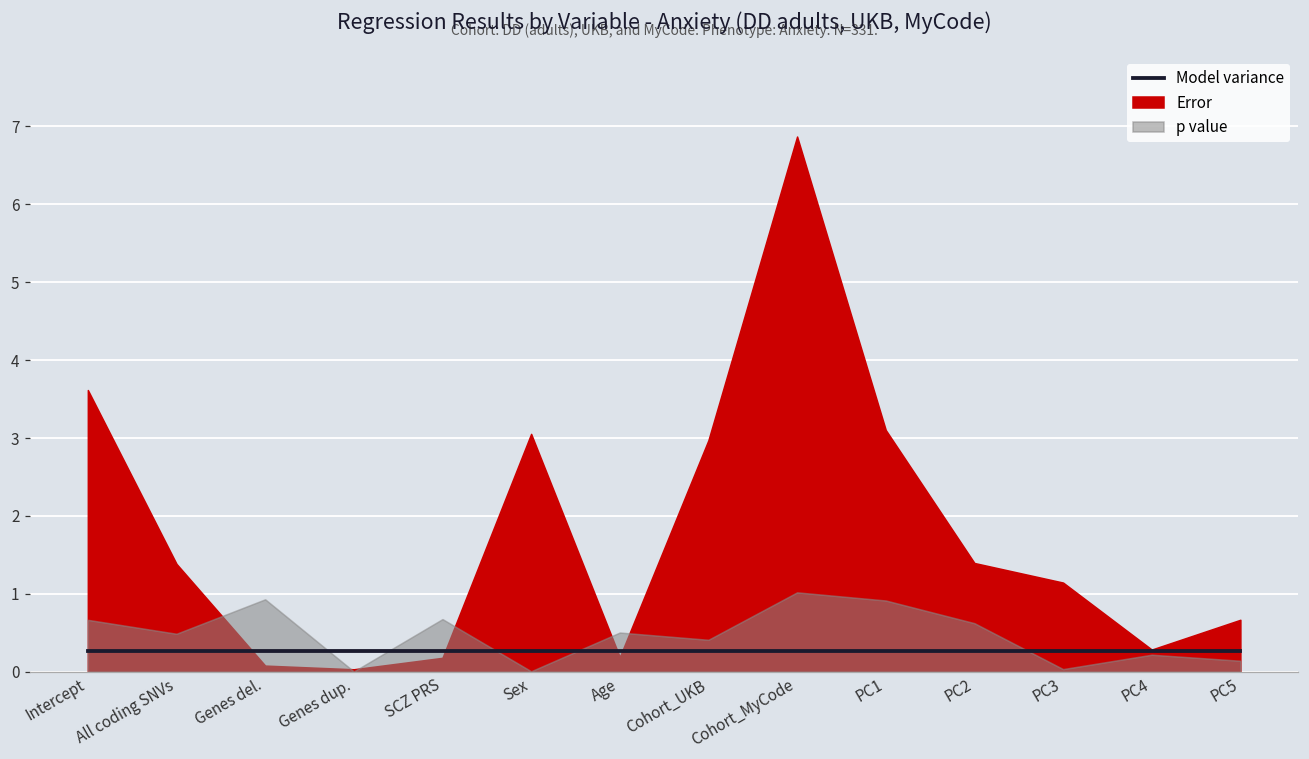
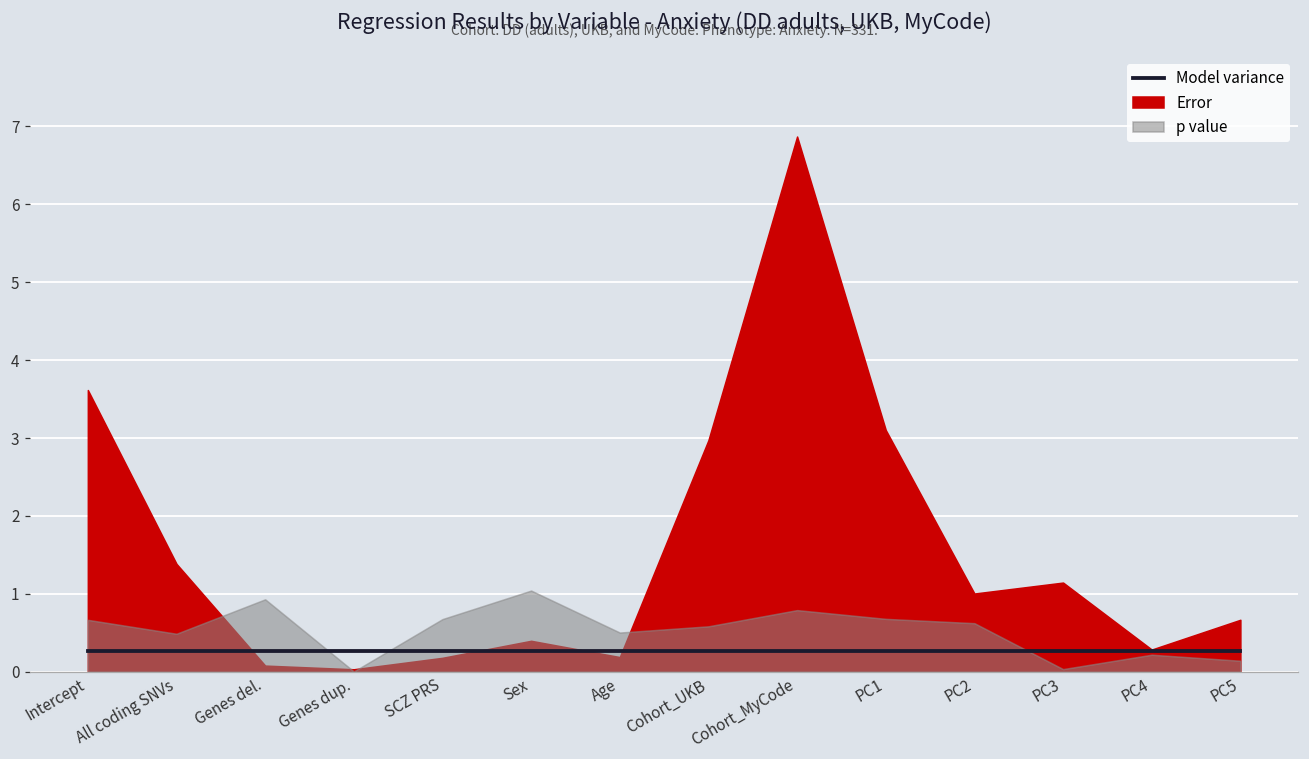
  {
    "Model variance": {
      "Intercept": 0.3,
      "All coding SNVs": 0.3,
      "Genes del.": 0.3,
      "Genes dup.": 0.3,
      "SCZ PRS": 0.3,
      "Sex": 0.3,
      "Age": 0.3,
      "Cohort_UKB": 0.3,
      "Cohort_MyCode": 0.3,
      "PC1": 0.3,
      "PC2": 0.3,
      "PC3": 0.3,
      "PC5": 0.3
    },
    "Error": {
      "Intercept": 3.6,
      "All coding SNVs": 1.4,
      "Genes del.": 0.1,
      "SCZ PRS": 0.2,
-     "Sex": 3.1,
+     "Sex": 0.4,
      "Age": 0.2,
      "Cohort_UKB": 3.0,
      "Cohort_MyCode": 6.9,
      "PC1": 3.1,
-     "PC2": 1.4,
+     "PC2": 1.0,
      "PC3": 1.1,
      "PC5": 0.7
    },
    "p value": {
      "Intercept": 0.7,
      "All coding SNVs": 0.5,
      "Genes del.": 0.9,
      "SCZ PRS": 0.7,
-     "Sex": 0.0,
+     "Sex": 1.0,
      "Age": 0.5,
-     "Cohort_UKB": 0.4,
-     "Cohort_MyCode": 1.0,
-     "PC1": 0.9,
+     "Cohort_UKB": 0.6,
+     "Cohort_MyCode": 0.8,
+     "PC1": 0.7,
      "PC2": 0.6,
      "PC4": 0.2,
      "PC5": 0.1
    }
  }
